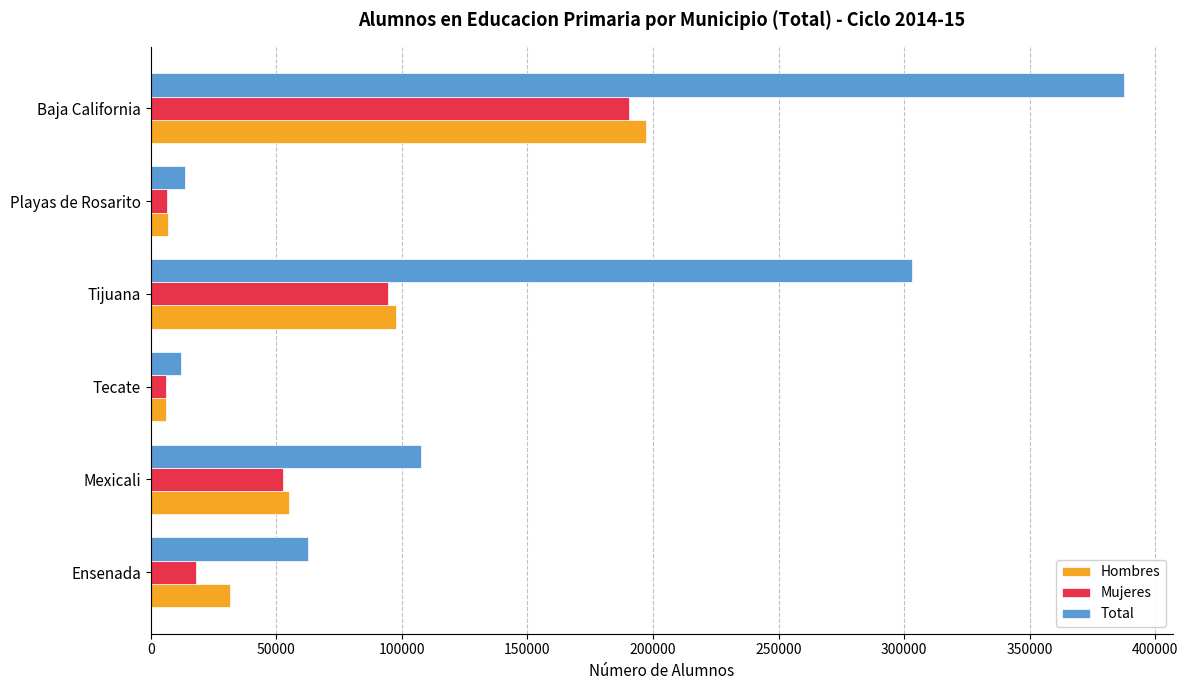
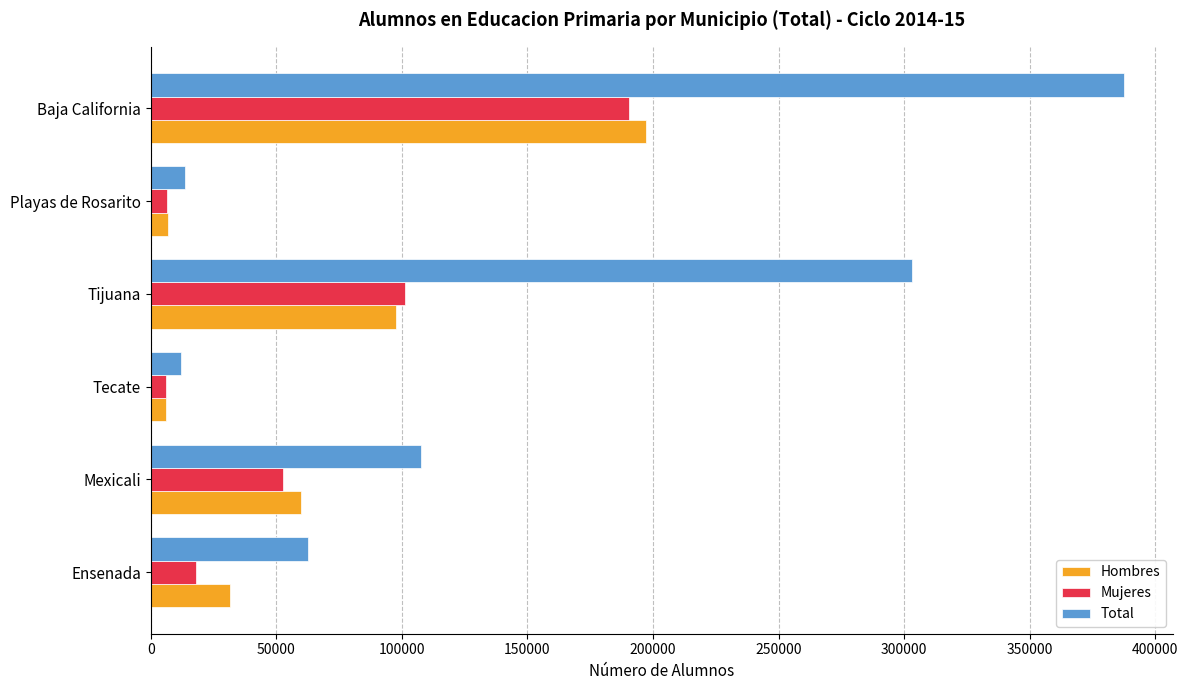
  {
    "Hombres": {
      "Baja California": 197000,
      "Playas de Rosarito": 7000,
      "Tijuana": 98000,
      "Tecate": 6000,
-     "Mexicali": 55000,
+     "Mexicali": 60000,
      "Ensenada": 32000
    },
    "Mujeres": {
      "Baja California": 190000,
      "Playas de Rosarito": 7000,
-     "Tijuana": 94000,
+     "Tijuana": 101000,
      "Tecate": 6000,
      "Mexicali": 53000,
      "Ensenada": 18000
    },
    "Total": {
      "Baja California": 388000,
      "Playas de Rosarito": 13000,
      "Tijuana": 303000,
      "Tecate": 12000,
      "Mexicali": 108000,
      "Ensenada": 63000
    }
  }
